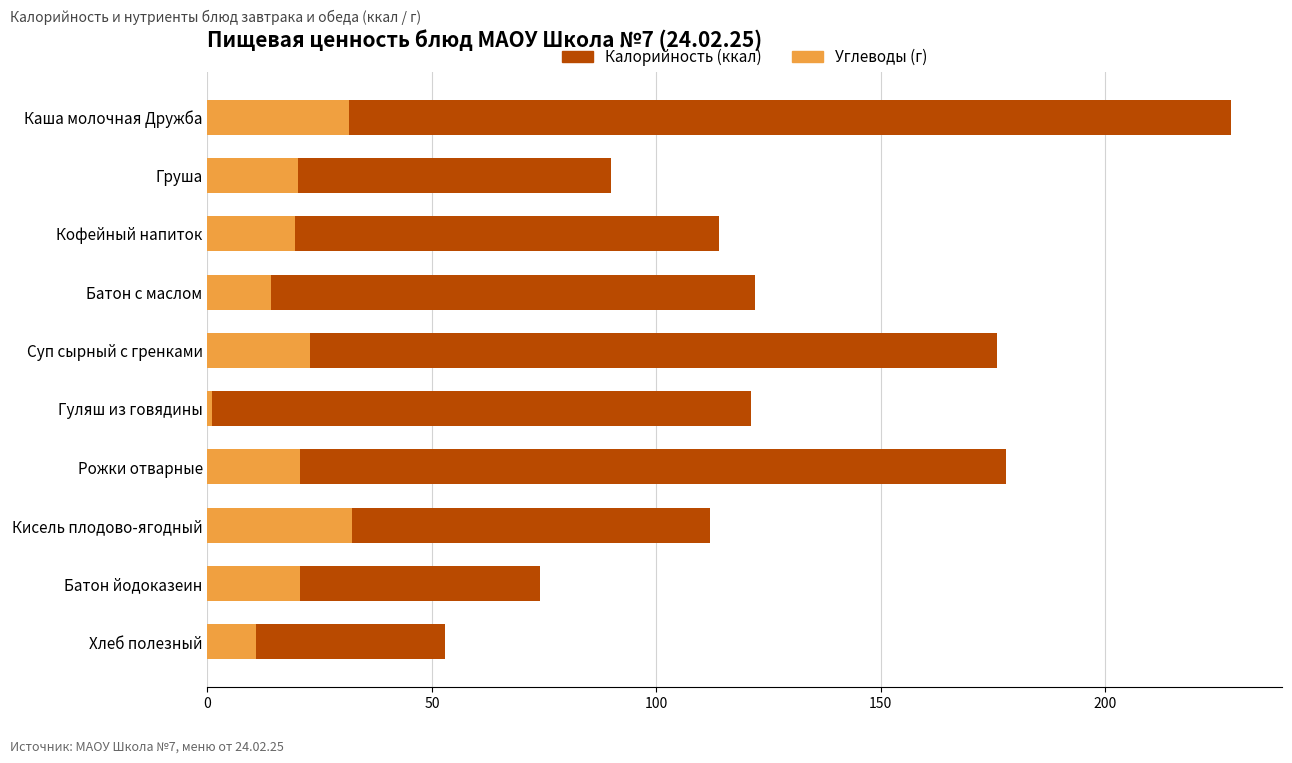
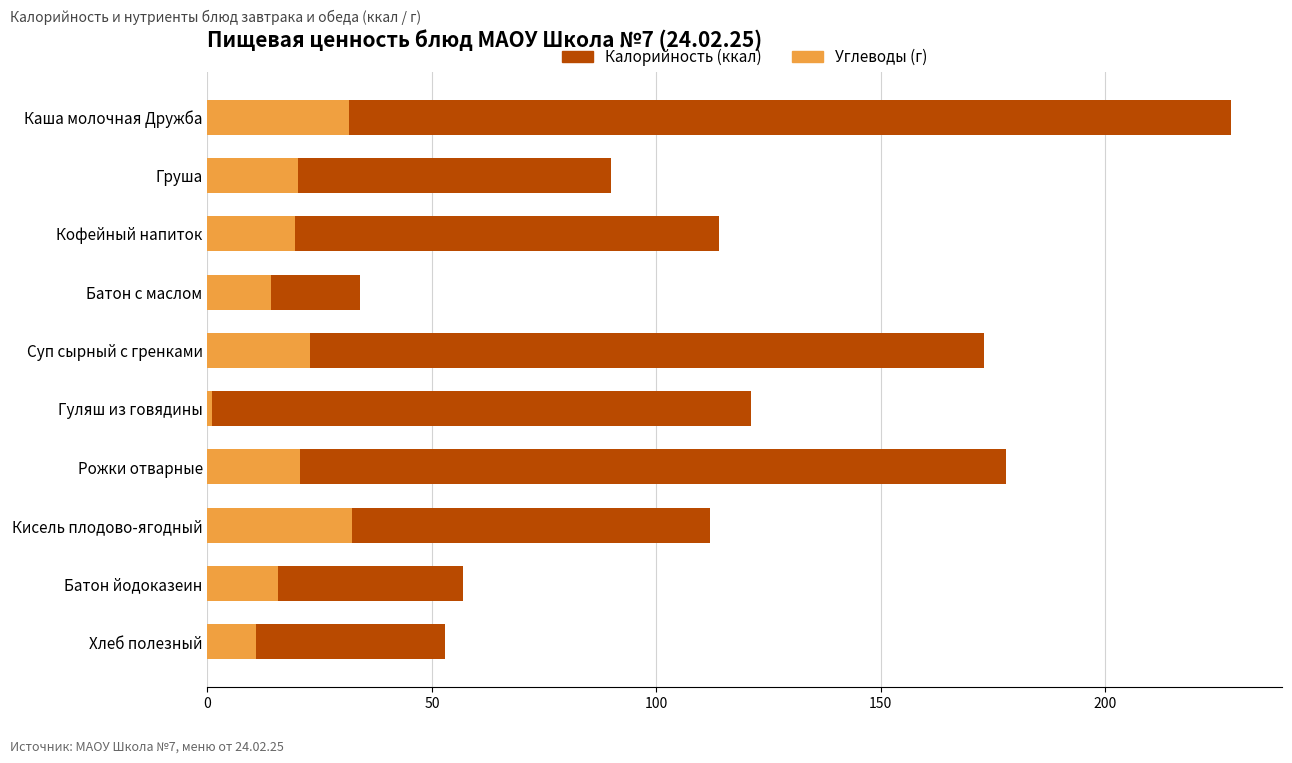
  {
    "Калорийность (ккал)": {
      "Каша молочная Дружба": 228,
      "Груша": 90,
      "Кофейный напиток": 114,
-     "Батон с маслом": 122,
-     "Суп сырный с гренками": 176,
+     "Батон с маслом": 34,
+     "Суп сырный с гренками": 173,
      "Гуляш из говядины": 121,
      "Рожки отварные": 178,
      "Кисель плодово-ягодный": 112,
-     "Батон йодоказеин": 74,
+     "Батон йодоказеин": 57,
      "Хлеб полезный": 53
    },
    "Углеводы (г)": {
-     "Батон йодоказеин": 21
+     "Батон йодоказеин": 16
    }
  }
